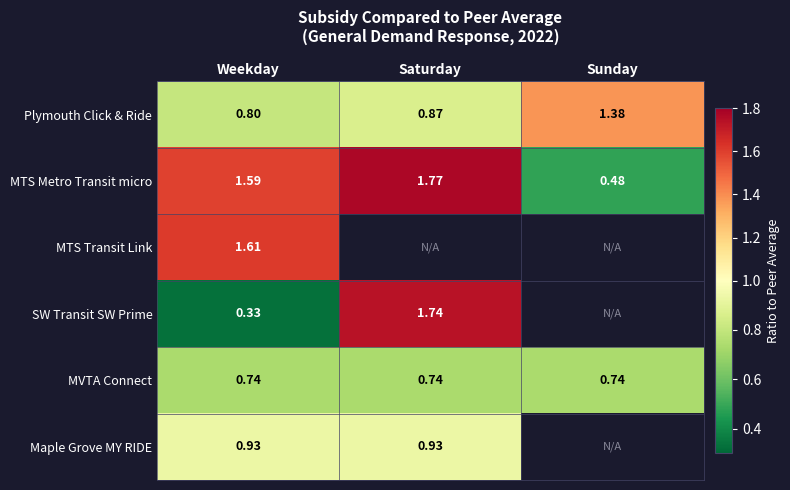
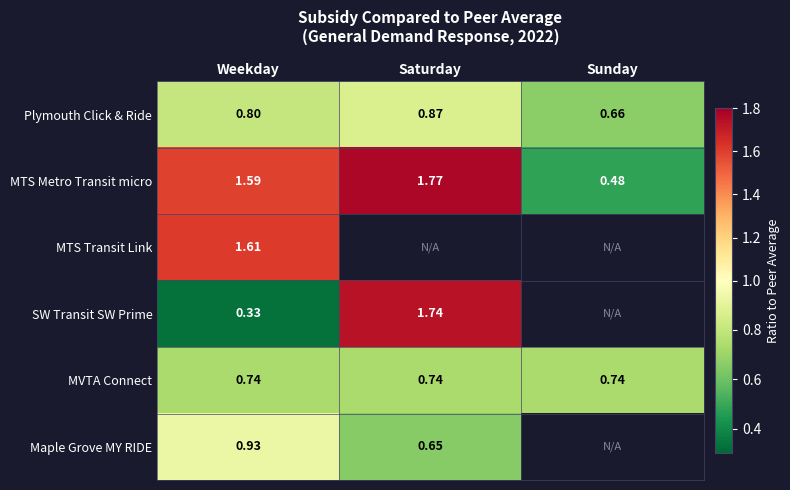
  {
    "Plymouth Click & Ride": {
      "Weekday": 0.80,
      "Saturday": 0.87,
-     "Sunday": 1.38
+     "Sunday": 0.66
    },
    "MTS Metro Transit micro": {
      "Weekday": 1.59,
      "Saturday": 1.77,
      "Sunday": 0.48
    },
    "MTS Transit Link": {
      "Weekday": 1.61
    },
    "SW Transit SW Prime": {
      "Weekday": 0.33,
      "Saturday": 1.74
    },
    "MVTA Connect": {
      "Weekday": 0.74,
      "Saturday": 0.74,
      "Sunday": 0.74
    },
    "Maple Grove MY RIDE": {
      "Weekday": 0.93,
-     "Saturday": 0.93
+     "Saturday": 0.65
    }
  }
